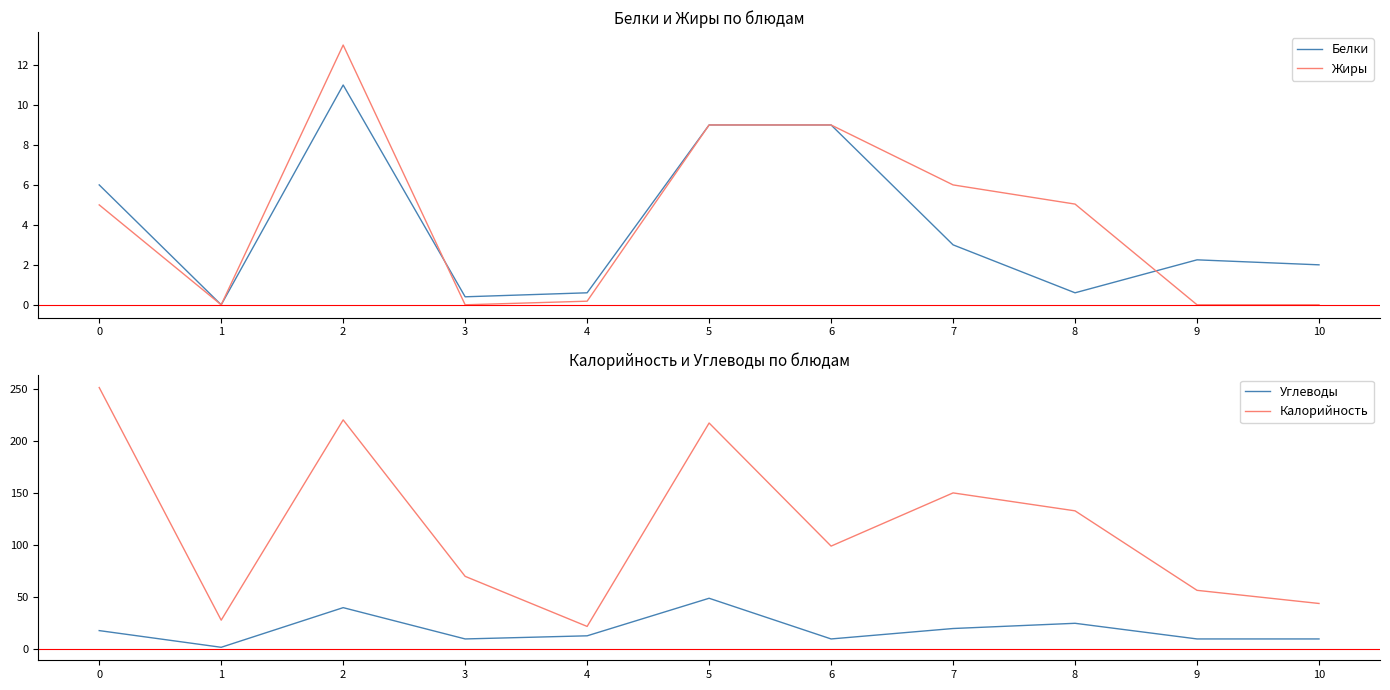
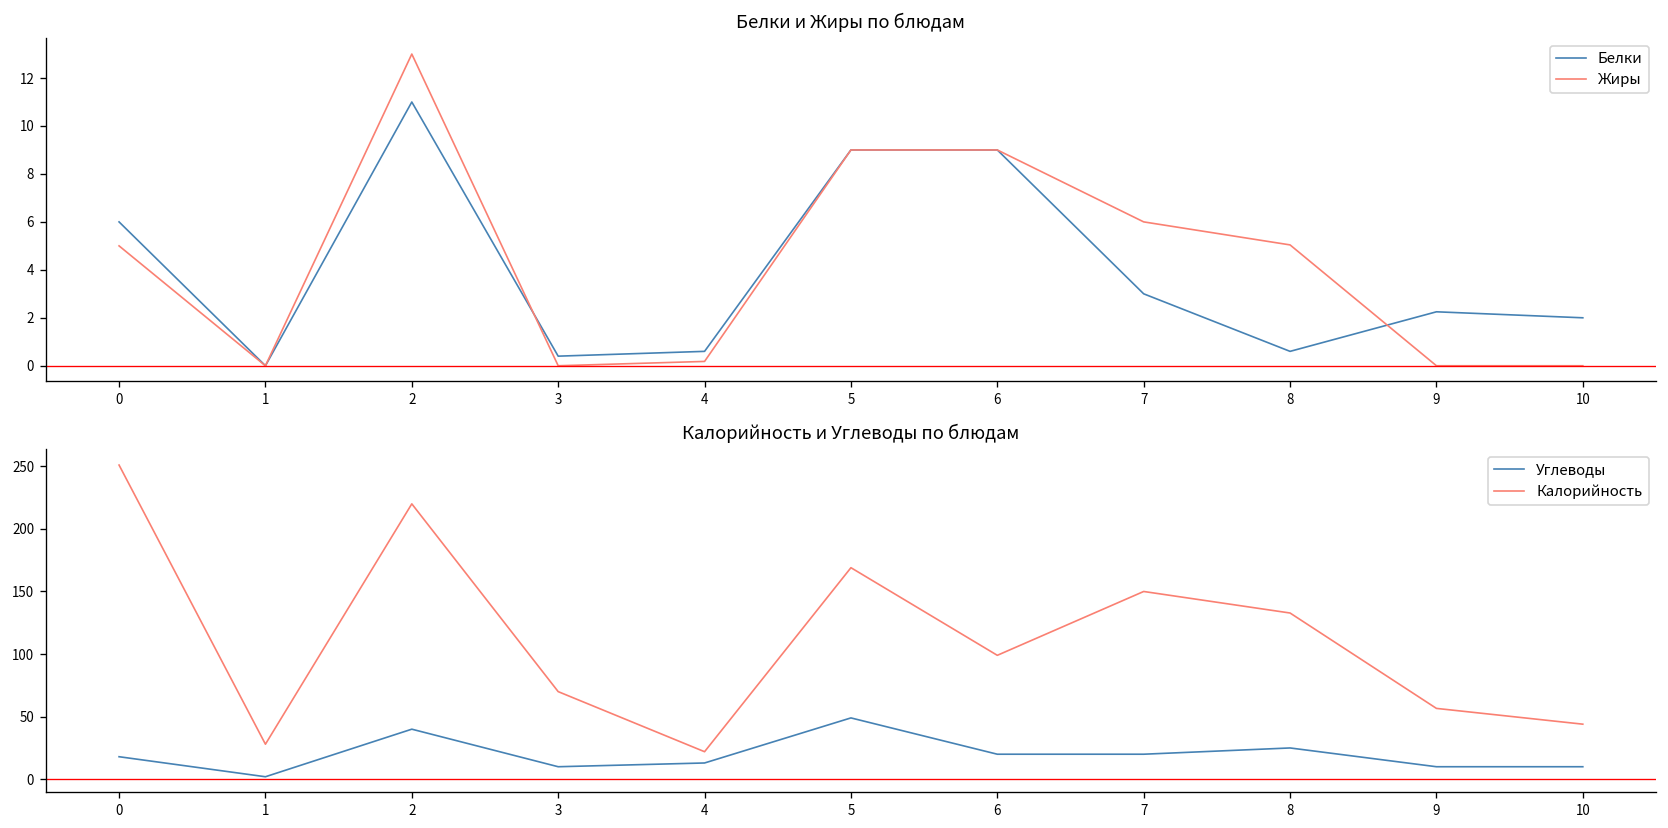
  {
    "Белки и Жиры по блюдам": {
      "Белки": {
        "0": 6.0,
        "2": 11.0,
        "3": 0.4,
        "4": 0.6,
        "7": 3.0,
        "8": 0.6,
        "9": 2.3,
        "10": 2.0
      },
      "Жиры": {
        "0": 5.0,
        "2": 13.0,
        "3": 0.0,
        "4": 0.2,
        "7": 6.0,
        "8": 5.0,
        "9": 0.0,
        "10": 0.0
      }
    },
    "Калорийность и Углеводы по блюдам": {
      "Углеводы": {
        "0": 18,
        "1": 2,
        "2": 40,
        "3": 10,
        "4": 13,
        "5": 49,
-       "6": 10,
+       "6": 20,
        "7": 20,
        "8": 25,
        "9": 10,
        "10": 10
      },
      "Калорийность": {
        "0": 251,
        "1": 28,
        "2": 220,
        "3": 70,
        "4": 22,
-       "5": 217,
+       "5": 169,
        "6": 99,
        "7": 150,
        "8": 133,
        "9": 57,
        "10": 44
      }
    }
  }
